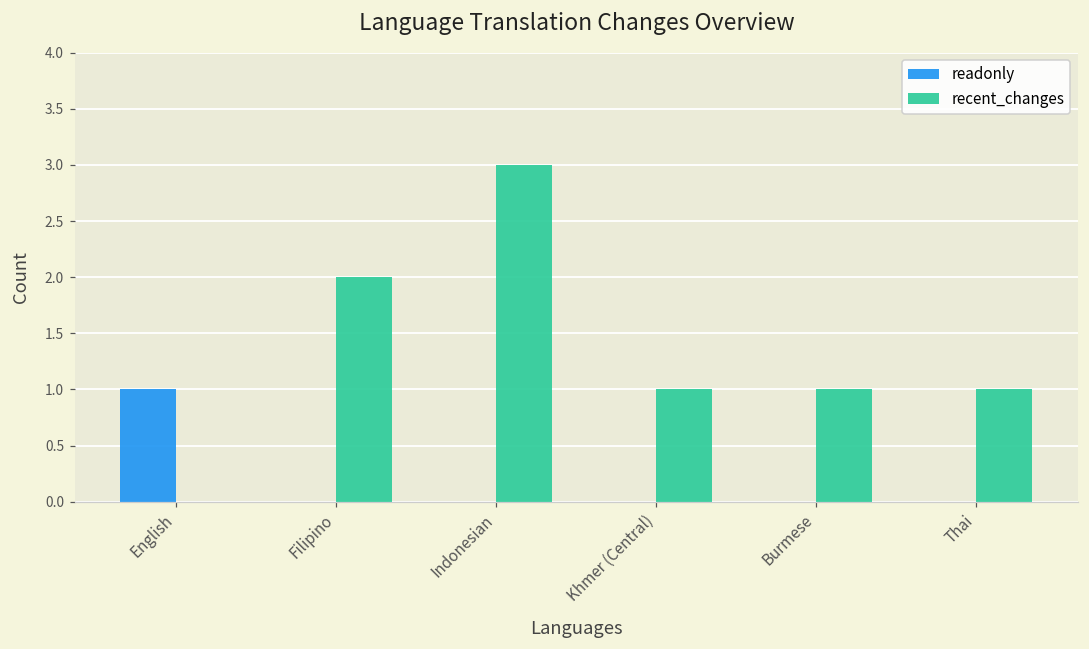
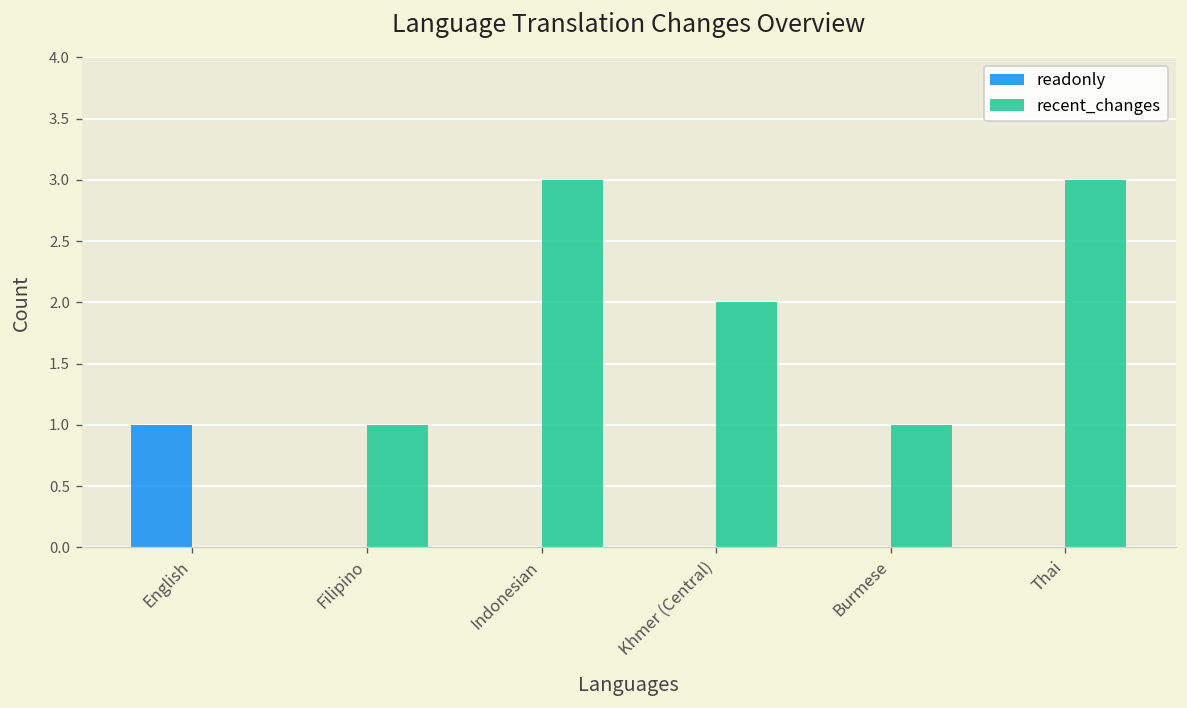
  {
    "readonly": {
      "English": 1,
      "Filipino": 0,
      "Indonesian": 0,
      "Khmer (Central)": 0,
      "Burmese": 0,
      "Thai": 0
    },
    "recent_changes": {
      "English": 0,
-     "Filipino": 2,
+     "Filipino": 1,
      "Indonesian": 3,
-     "Khmer (Central)": 1,
+     "Khmer (Central)": 2,
      "Burmese": 1,
-     "Thai": 1
+     "Thai": 3
    }
  }
